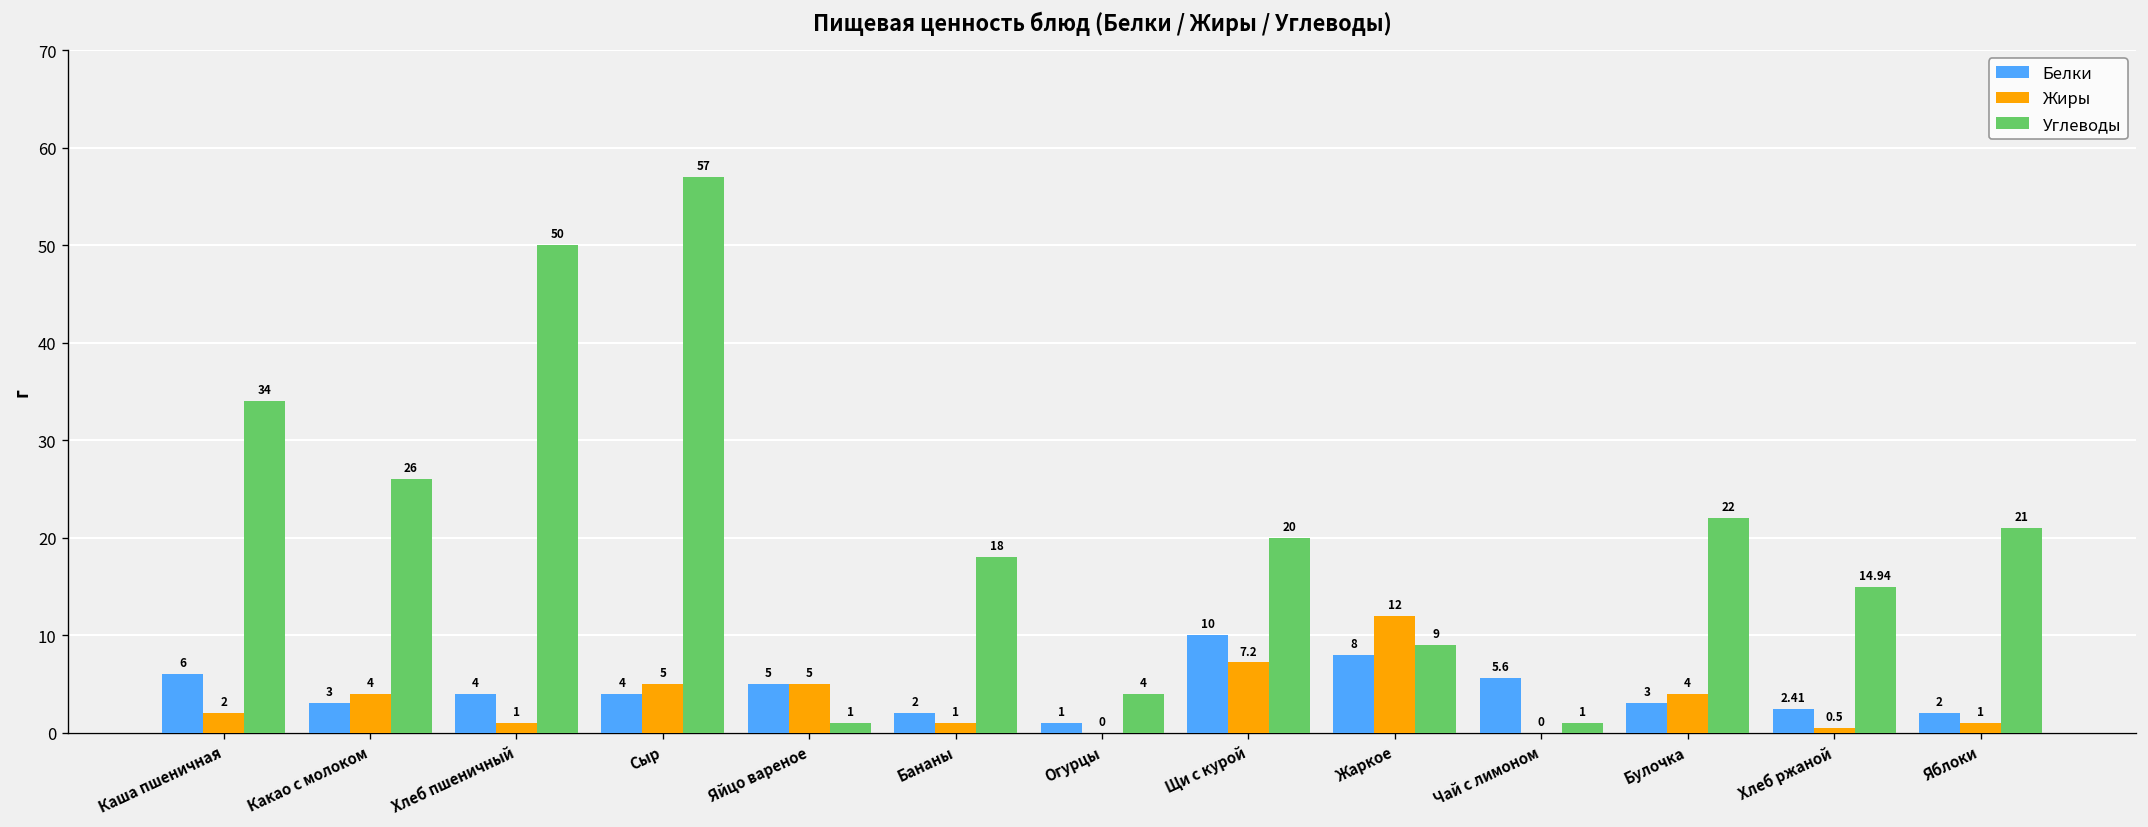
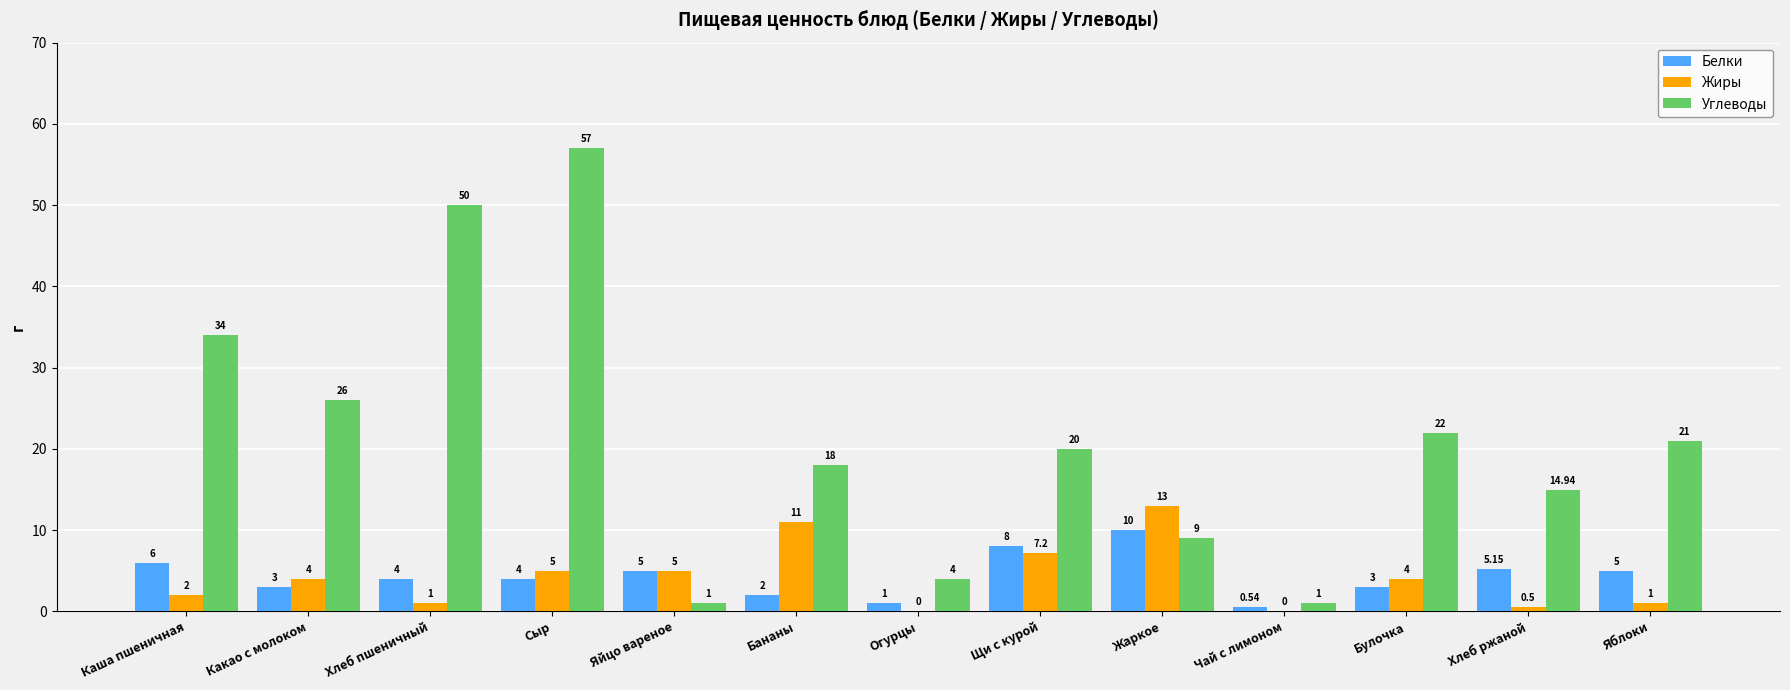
  {
    "Белки": {
      "Каша пшеничная": 6,
      "Какао с молоком": 3,
      "Хлеб пшеничный": 4,
      "Сыр": 4,
      "Яйцо вареное": 5,
      "Бананы": 2,
      "Огурцы": 1,
-     "Щи с курой": 10,
-     "Жаркое": 8,
-     "Чай с лимоном": 5.6,
+     "Щи с курой": 8,
+     "Жаркое": 10,
+     "Чай с лимоном": 0.54,
      "Булочка": 3,
-     "Хлеб ржаной": 2.41,
-     "Яблоки": 2
+     "Хлеб ржаной": 5.15,
+     "Яблоки": 5
    },
    "Жиры": {
      "Каша пшеничная": 2,
      "Какао с молоком": 4,
      "Хлеб пшеничный": 1,
      "Сыр": 5,
      "Яйцо вареное": 5,
-     "Бананы": 1,
+     "Бананы": 11,
      "Огурцы": 0,
      "Щи с курой": 7.2,
-     "Жаркое": 12,
+     "Жаркое": 13,
      "Чай с лимоном": 0,
      "Булочка": 4,
      "Хлеб ржаной": 0.5,
      "Яблоки": 1
    },
    "Углеводы": {
      "Каша пшеничная": 34,
      "Какао с молоком": 26,
      "Хлеб пшеничный": 50,
      "Сыр": 57,
      "Яйцо вареное": 1,
      "Бананы": 18,
      "Огурцы": 4,
      "Щи с курой": 20,
      "Жаркое": 9,
      "Чай с лимоном": 1,
      "Булочка": 22,
      "Хлеб ржаной": 14.94,
      "Яблоки": 21
    }
  }
